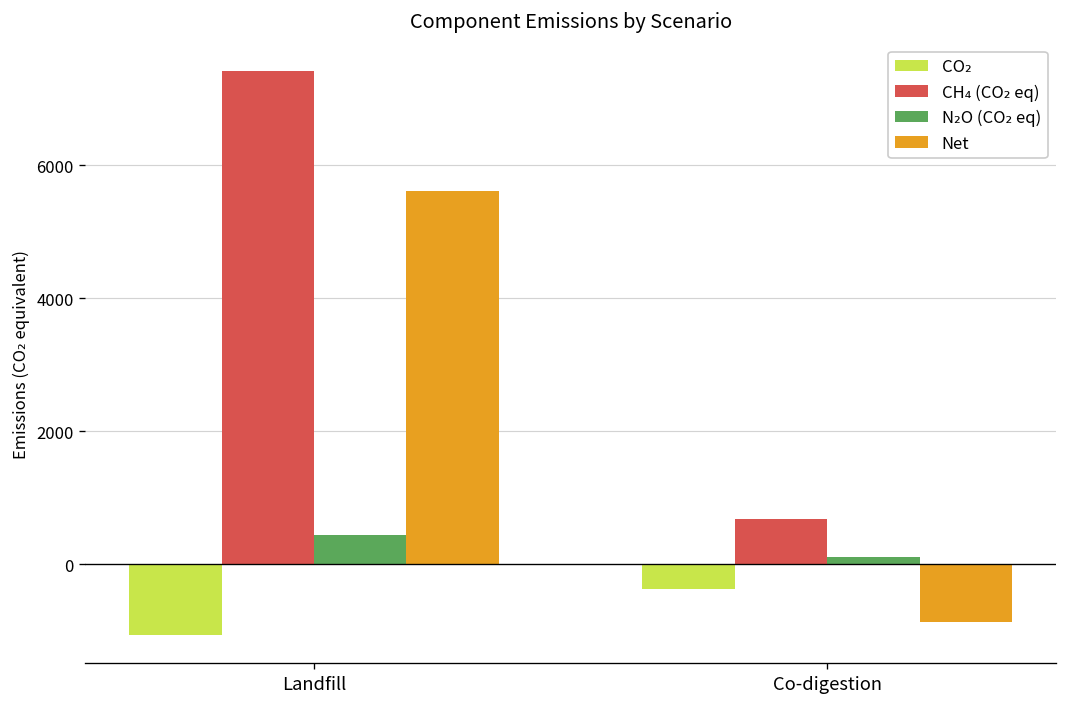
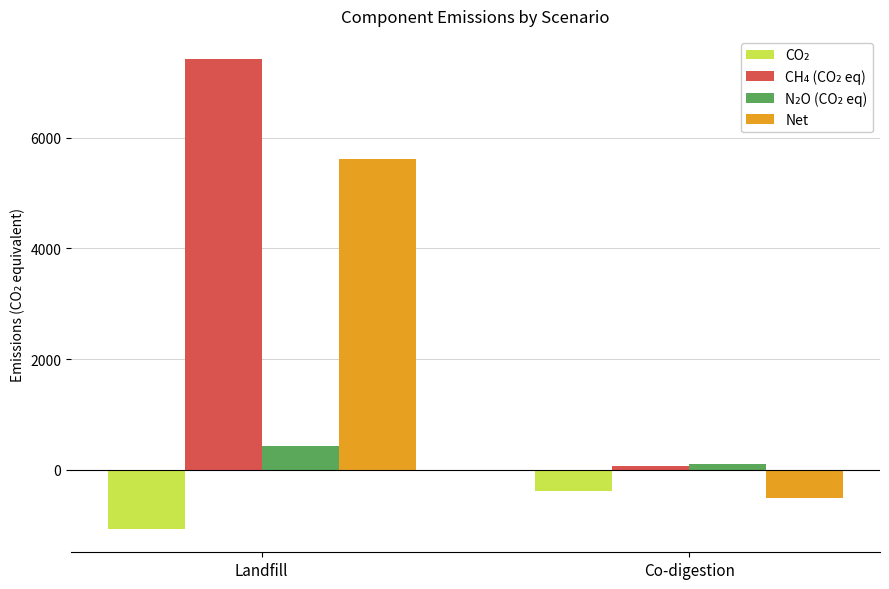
  {
    "CO₂": {
      "Landfill": -1100,
      "Co-digestion": -400
    },
    "CH₄ (CO₂ eq)": {
      "Landfill": 7400,
-     "Co-digestion": 700
+     "Co-digestion": 100
    },
    "N₂O (CO₂ eq)": {
      "Landfill": 400,
      "Co-digestion": 100
    },
    "Net": {
      "Landfill": 5600,
-     "Co-digestion": -900
+     "Co-digestion": -500
    }
  }
